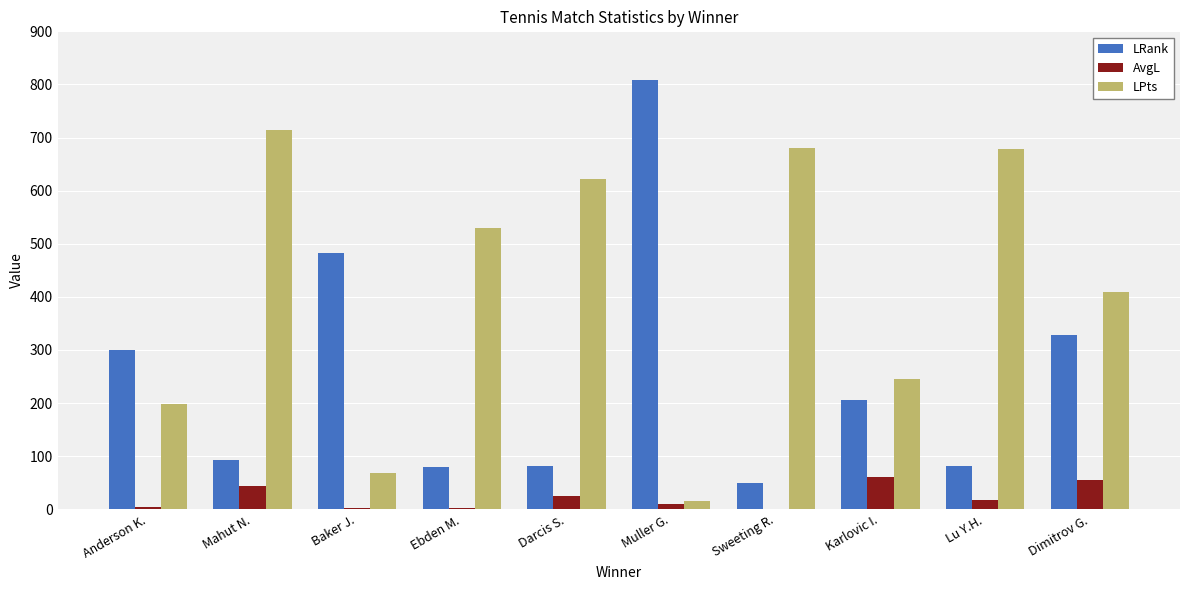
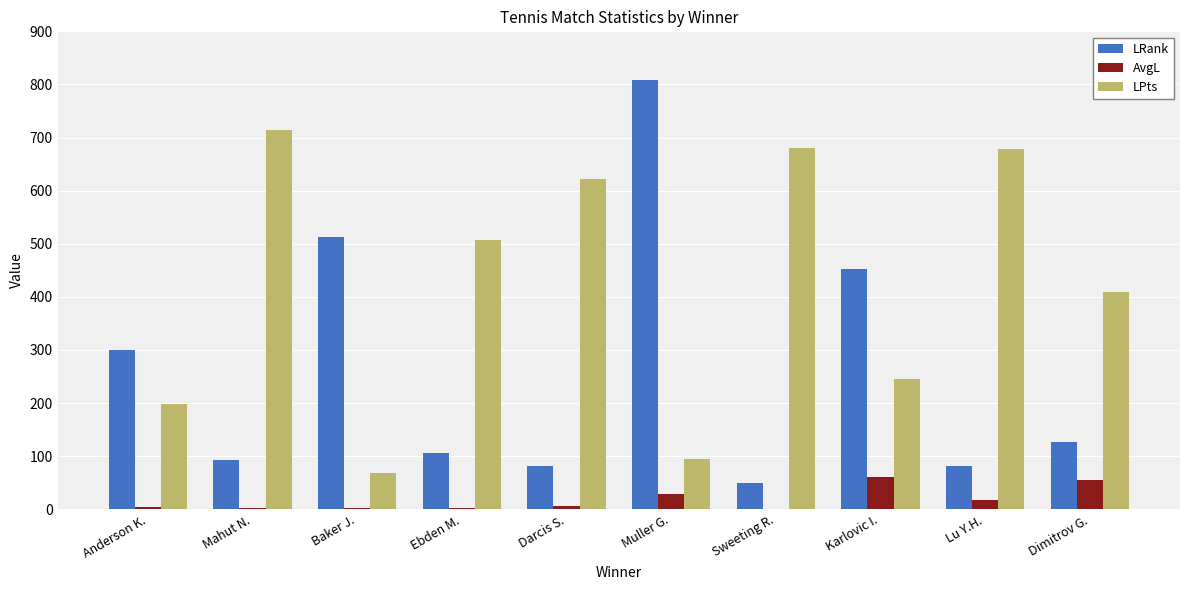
  {
    "LRank": {
      "Anderson K.": 300,
      "Mahut N.": 90,
-     "Baker J.": 480,
-     "Ebden M.": 80,
+     "Baker J.": 510,
+     "Ebden M.": 110,
      "Darcis S.": 80,
      "Muller G.": 810,
      "Sweeting R.": 50,
-     "Karlovic I.": 210,
+     "Karlovic I.": 450,
      "Lu Y.H.": 80,
-     "Dimitrov G.": 330
+     "Dimitrov G.": 130
    },
    "AvgL": {
-     "Mahut N.": 40,
-     "Darcis S.": 30,
-     "Muller G.": 10,
+     "Mahut N.": 0,
+     "Darcis S.": 10,
+     "Muller G.": 30,
      "Karlovic I.": 60,
      "Lu Y.H.": 20,
      "Dimitrov G.": 50
    },
    "LPts": {
      "Anderson K.": 200,
      "Mahut N.": 710,
      "Baker J.": 70,
-     "Ebden M.": 530,
+     "Ebden M.": 510,
      "Darcis S.": 620,
-     "Muller G.": 20,
+     "Muller G.": 90,
      "Sweeting R.": 680,
      "Karlovic I.": 250,
      "Lu Y.H.": 680,
      "Dimitrov G.": 410
    }
  }
